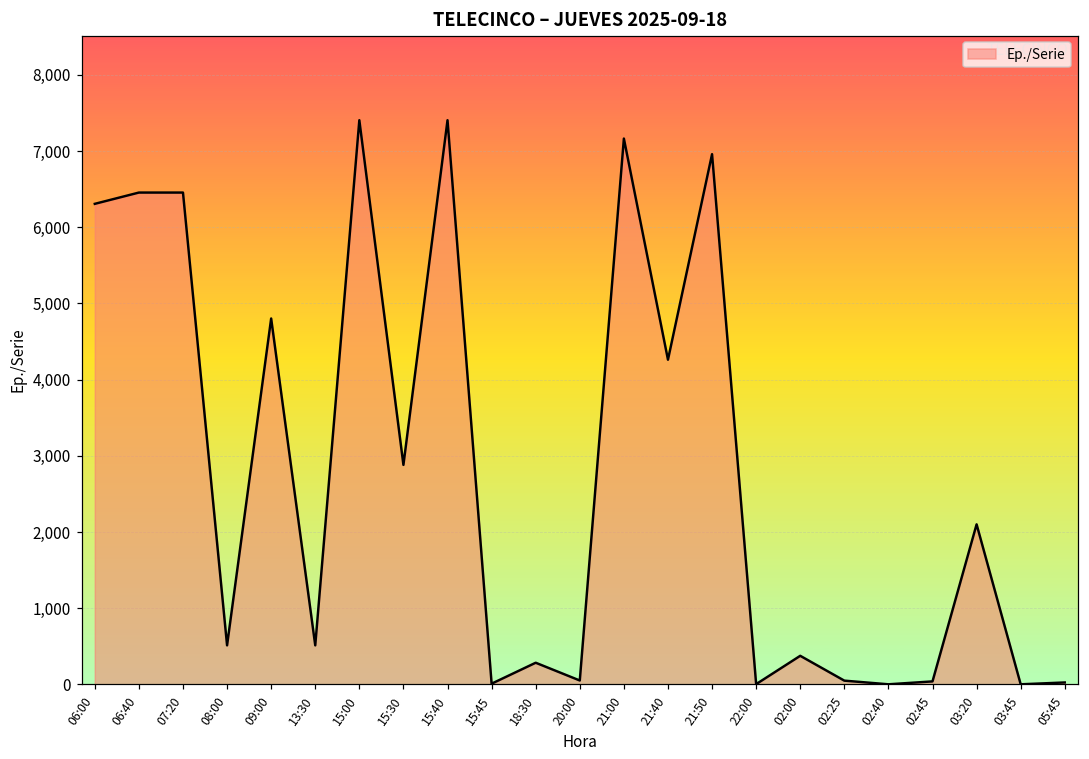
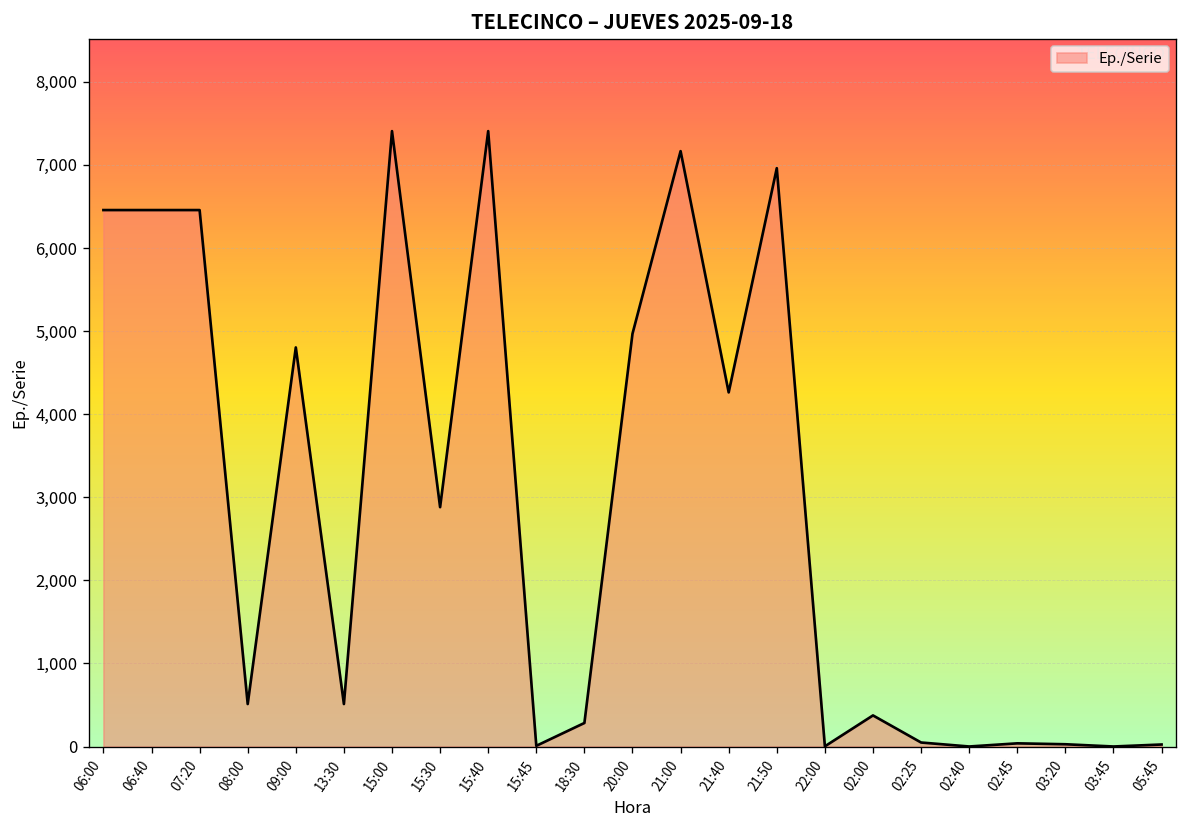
  {
-   "06:00": "6,300",
+   "06:00": "6,500",
    "06:40": "6,500",
    "07:20": "6,500",
    "08:00": "500",
    "09:00": "4,800",
    "13:30": "500",
    "15:00": "7,400",
    "15:30": "2,900",
    "15:40": "7,400",
    "15:45": "0",
    "18:30": "300",
-   "20:00": "100",
+   "20:00": "5,000",
    "21:00": "7,200",
    "21:40": "4,300",
    "21:50": "7,000",
    "22:00": "0",
    "02:00": "400",
    "02:25": "0",
    "02:40": "0",
    "02:45": "0",
-   "03:20": "2,100",
+   "03:20": "0",
    "03:45": "0",
    "05:45": "0"
  }
